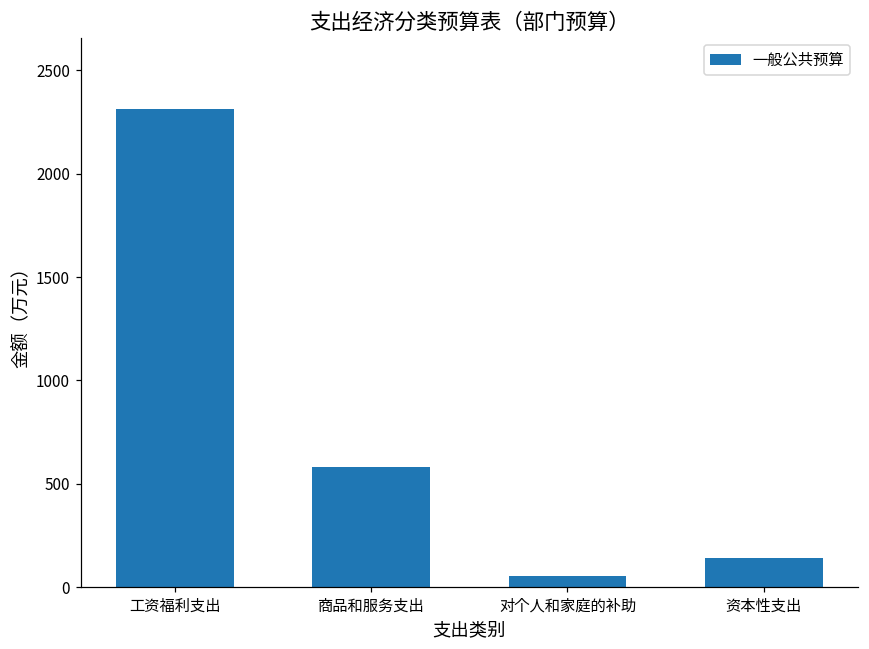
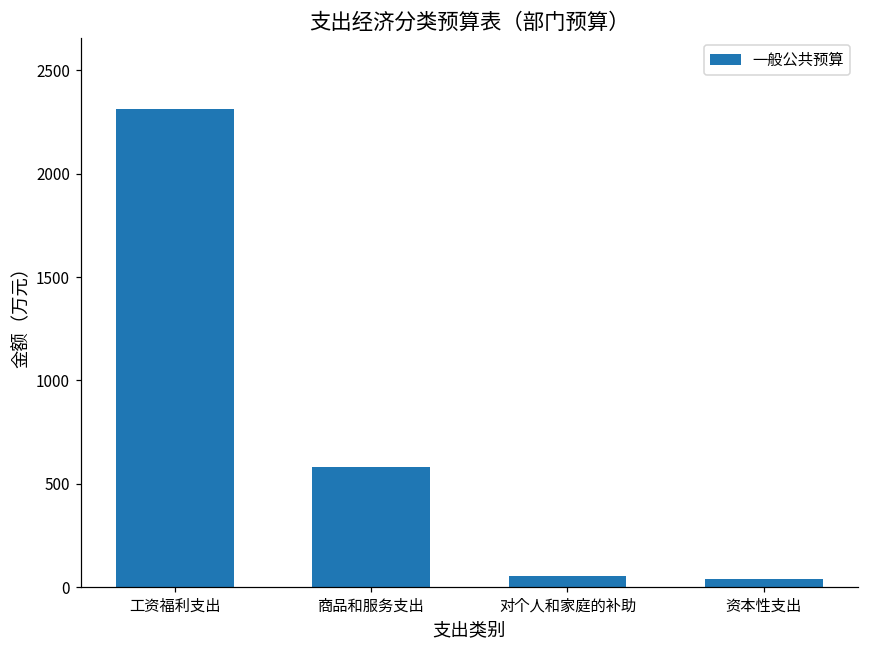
  {
    "工资福利支出": 2310,
    "商品和服务支出": 580,
    "对个人和家庭的补助": 50,
-   "资本性支出": 140
+   "资本性支出": 40
  }
